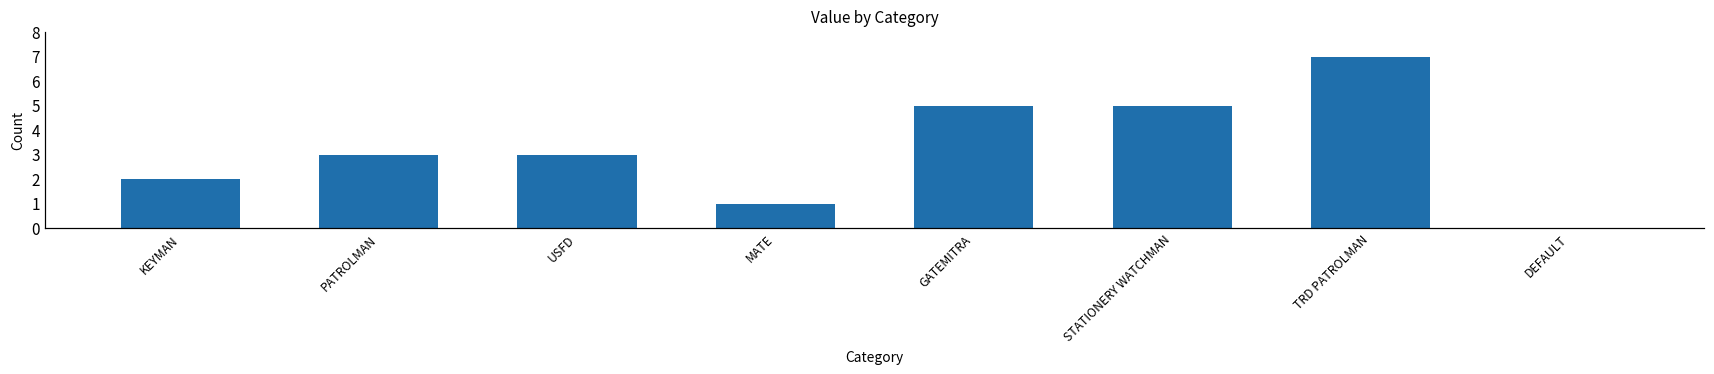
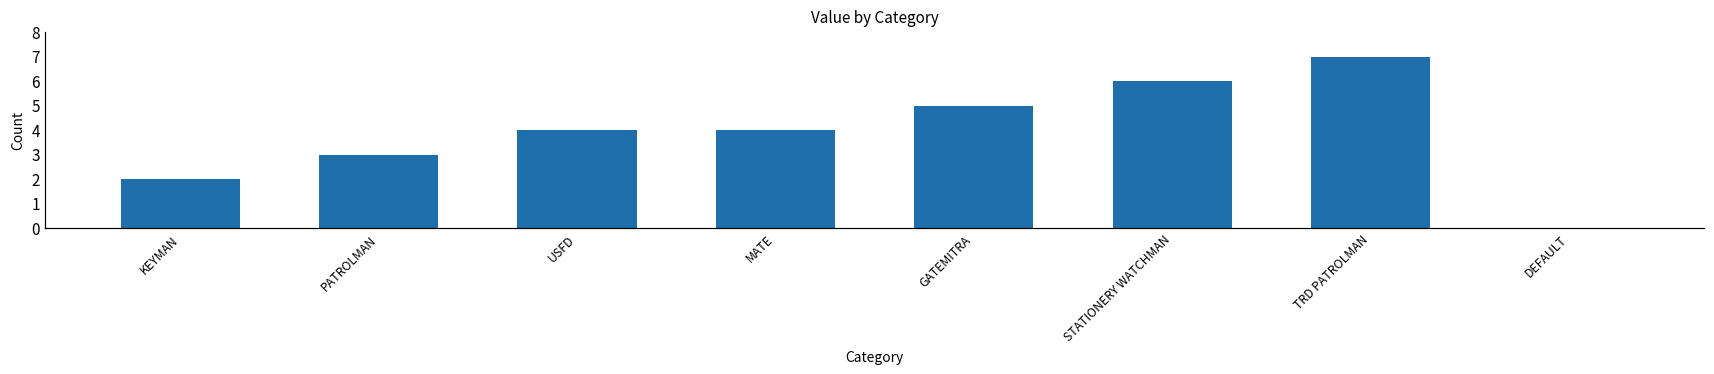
  {
    "KEYMAN": 2,
    "PATROLMAN": 3,
-   "USFD": 3,
-   "MATE": 1,
+   "USFD": 4,
+   "MATE": 4,
    "GATEMITRA": 5,
-   "STATIONERY WATCHMAN": 5,
+   "STATIONERY WATCHMAN": 6,
    "TRD PATROLMAN": 7,
    "DEFAULT": 0
  }
